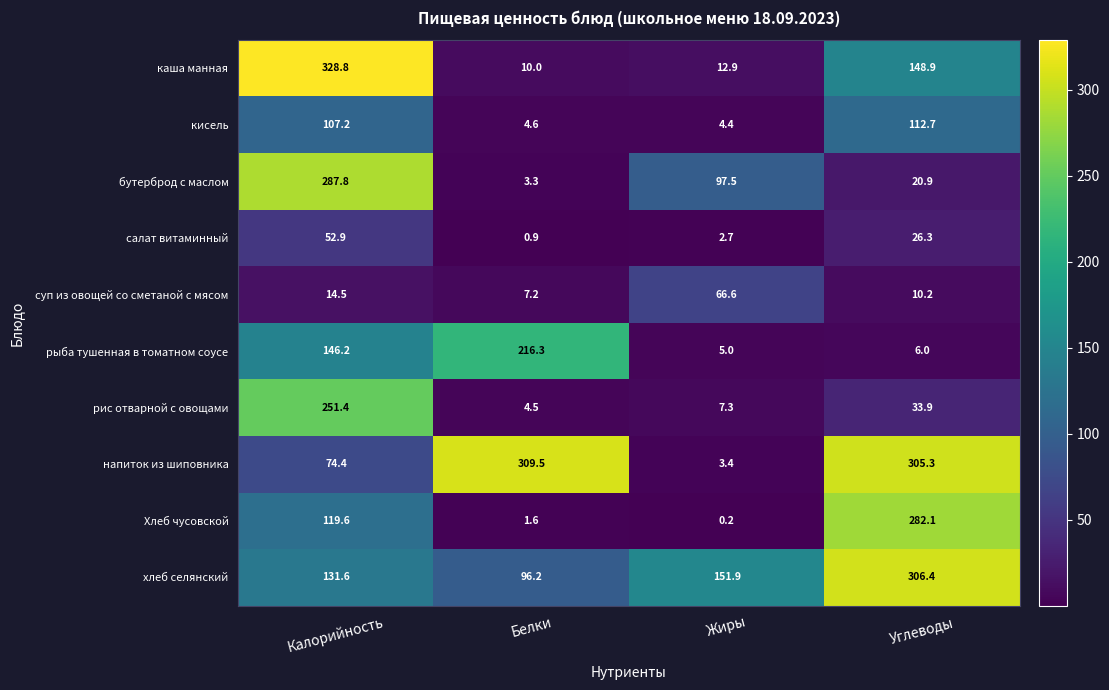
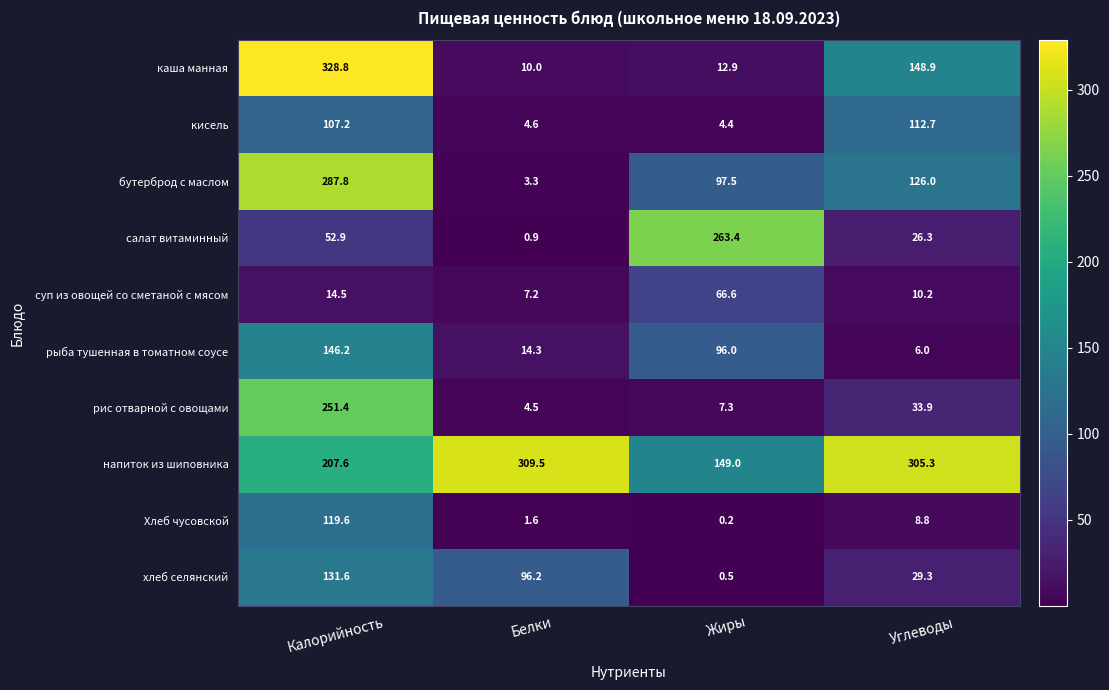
  {
    "каша манная": {
      "Калорийность": 328.8,
      "Белки": 10.0,
      "Жиры": 12.9,
      "Углеводы": 148.9
    },
    "кисель": {
      "Калорийность": 107.2,
      "Белки": 4.6,
      "Жиры": 4.4,
      "Углеводы": 112.7
    },
    "бутерброд с маслом": {
      "Калорийность": 287.8,
      "Белки": 3.3,
      "Жиры": 97.5,
-     "Углеводы": 20.9
+     "Углеводы": 126.0
    },
    "салат витаминный": {
      "Калорийность": 52.9,
      "Белки": 0.9,
-     "Жиры": 2.7,
+     "Жиры": 263.4,
      "Углеводы": 26.3
    },
    "суп из овощей со сметаной с мясом": {
      "Калорийность": 14.5,
      "Белки": 7.2,
      "Жиры": 66.6,
      "Углеводы": 10.2
    },
    "рыба тушенная в томатном соусе": {
      "Калорийность": 146.2,
-     "Белки": 216.3,
-     "Жиры": 5.0,
+     "Белки": 14.3,
+     "Жиры": 96.0,
      "Углеводы": 6.0
    },
    "рис отварной с овощами": {
      "Калорийность": 251.4,
      "Белки": 4.5,
      "Жиры": 7.3,
      "Углеводы": 33.9
    },
    "напиток из шиповника": {
-     "Калорийность": 74.4,
+     "Калорийность": 207.6,
      "Белки": 309.5,
-     "Жиры": 3.4,
+     "Жиры": 149.0,
      "Углеводы": 305.3
    },
    "Хлеб чусовской": {
      "Калорийность": 119.6,
      "Белки": 1.6,
      "Жиры": 0.2,
-     "Углеводы": 282.1
+     "Углеводы": 8.8
    },
    "хлеб селянский": {
      "Калорийность": 131.6,
      "Белки": 96.2,
-     "Жиры": 151.9,
-     "Углеводы": 306.4
+     "Жиры": 0.5,
+     "Углеводы": 29.3
    }
  }
